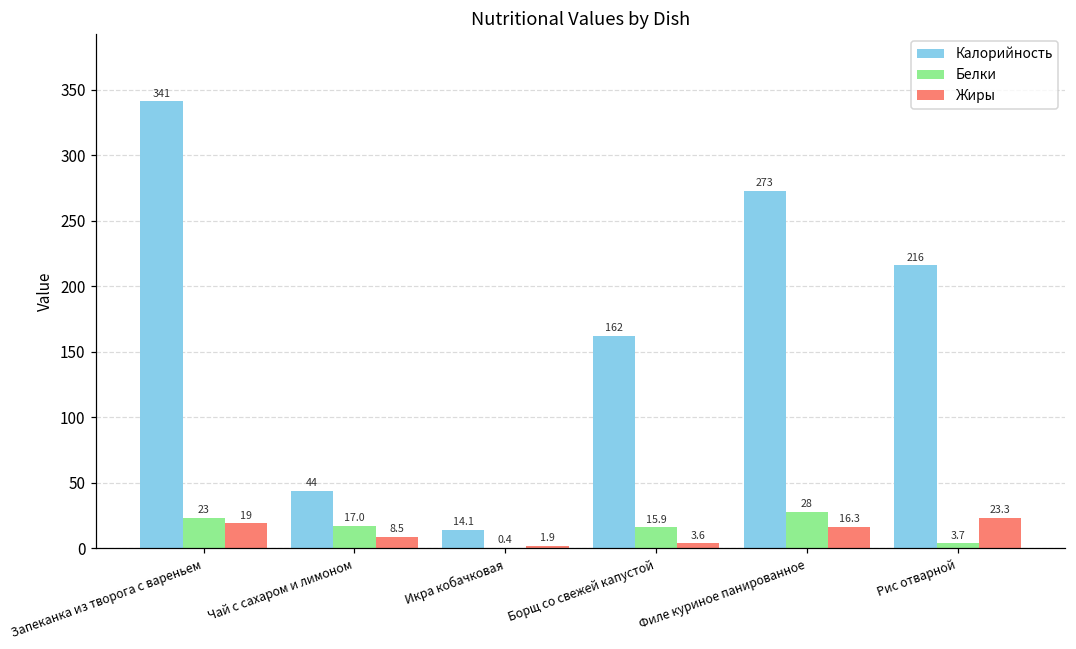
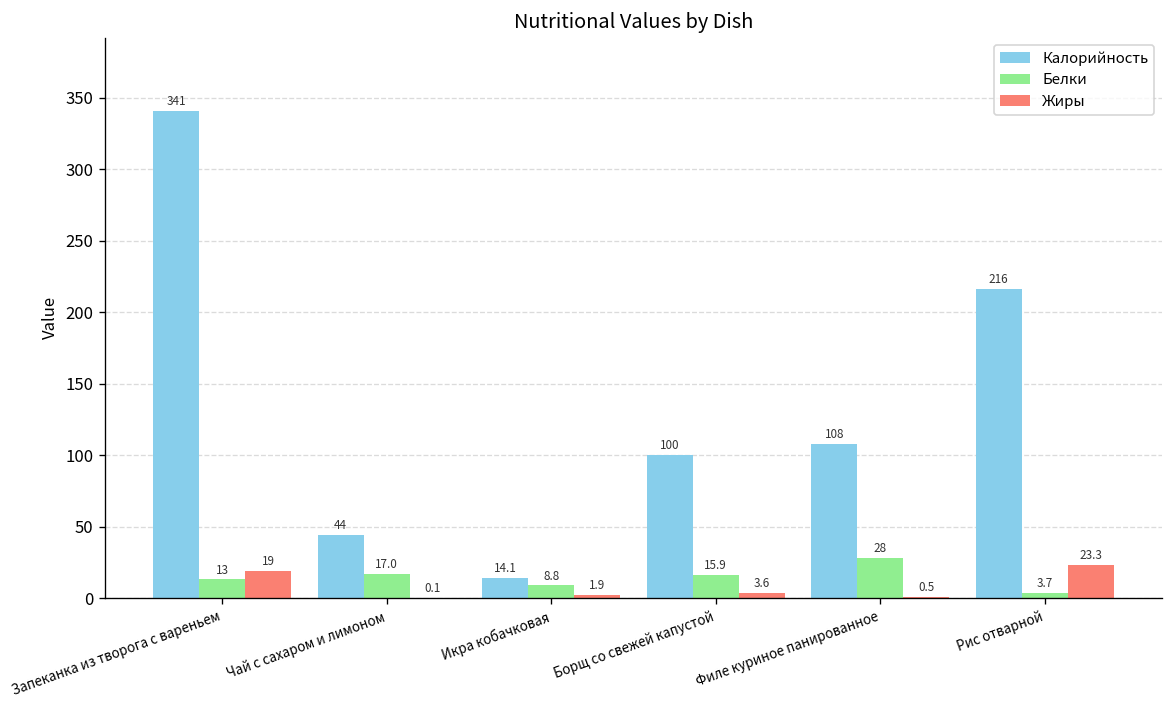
  {
    "Калорийность": {
      "Запеканка из творога с вареньем": 341,
      "Чай с сахаром и лимоном": 44,
      "Икра кобачковая": 14.1,
-     "Борщ со свежей капустой": 162,
-     "Филе куриное панированное": 273,
+     "Борщ со свежей капустой": 100,
+     "Филе куриное панированное": 108,
      "Рис отварной": 216
    },
    "Белки": {
-     "Запеканка из творога с вареньем": 23,
+     "Запеканка из творога с вареньем": 13,
      "Чай с сахаром и лимоном": 17.0,
-     "Икра кобачковая": 0.4,
+     "Икра кобачковая": 8.8,
      "Борщ со свежей капустой": 15.9,
      "Филе куриное панированное": 28,
      "Рис отварной": 3.7
    },
    "Жиры": {
      "Запеканка из творога с вареньем": 19,
-     "Чай с сахаром и лимоном": 8.5,
+     "Чай с сахаром и лимоном": 0.1,
      "Икра кобачковая": 1.9,
      "Борщ со свежей капустой": 3.6,
-     "Филе куриное панированное": 16.3,
+     "Филе куриное панированное": 0.5,
      "Рис отварной": 23.3
    }
  }
